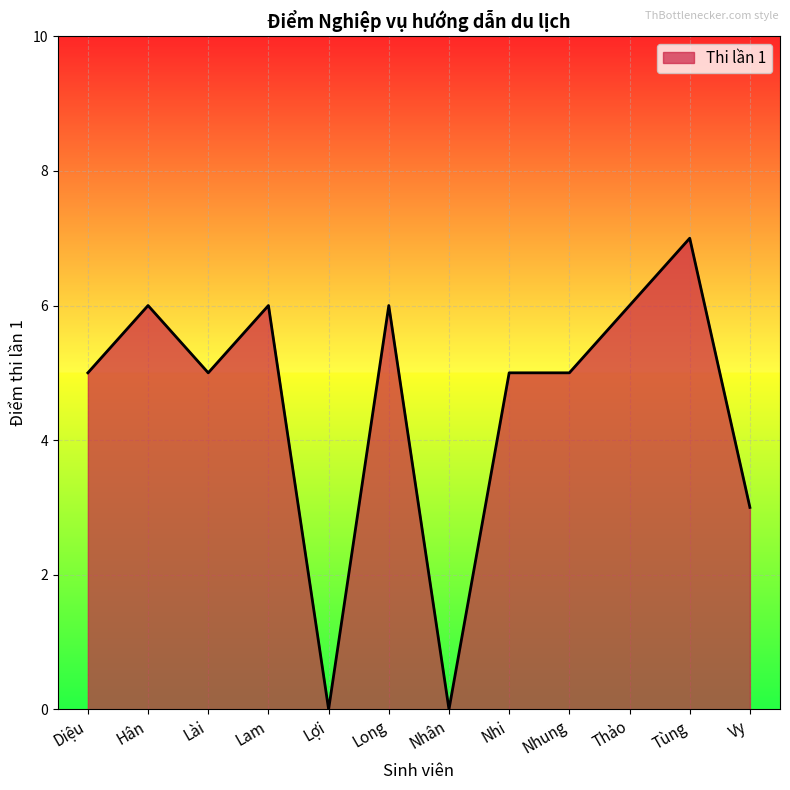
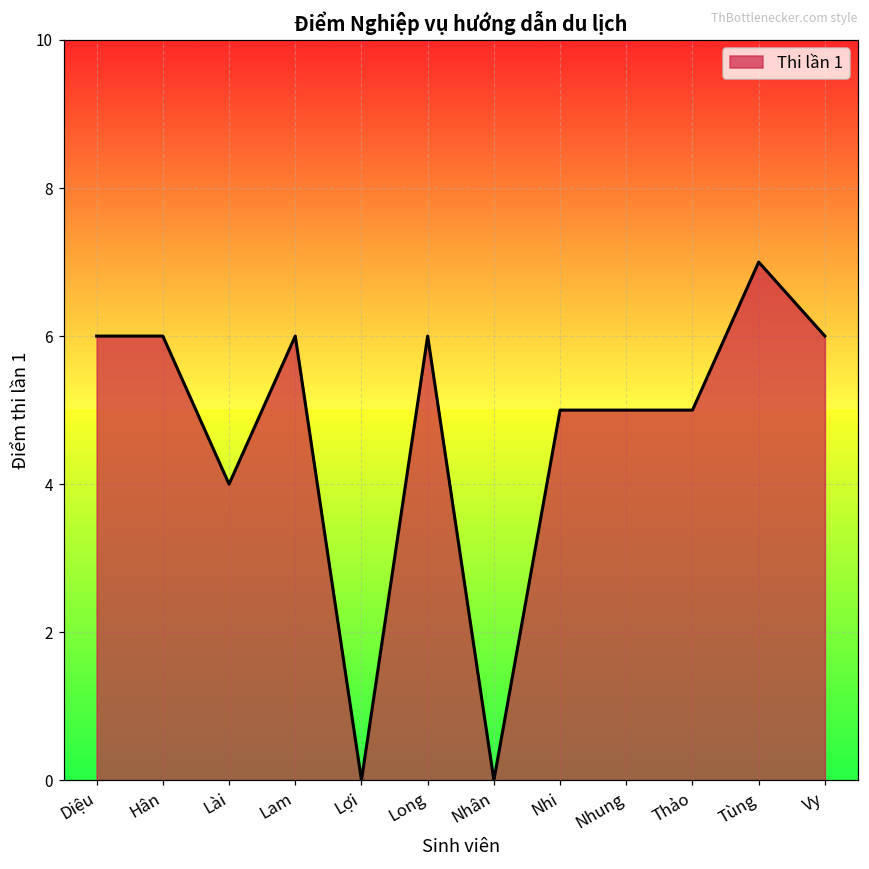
  {
-   "Diệu": 5,
+   "Diệu": 6,
    "Hân": 6,
-   "Lài": 5,
+   "Lài": 4,
    "Lam": 6,
    "Lợi": 0,
    "Long": 6,
    "Nhân": 0,
    "Nhi": 5,
    "Nhung": 5,
-   "Thảo": 6,
+   "Thảo": 5,
    "Tùng": 7,
-   "Vy": 3
+   "Vy": 6
  }
